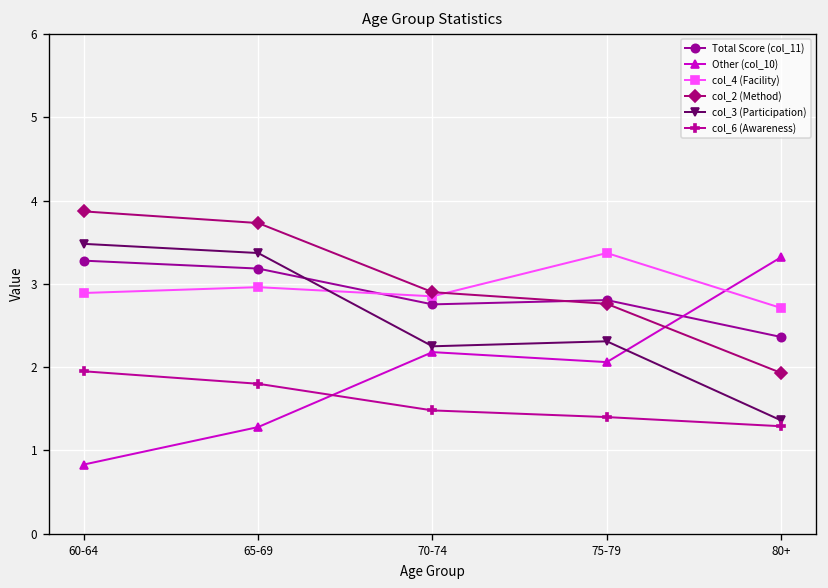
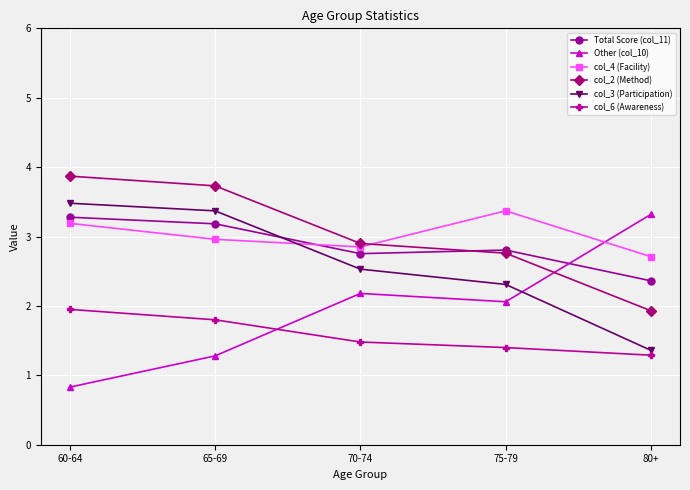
  {
    "col_4 (Facility)": {
-     "60-64": 2.9,
+     "60-64": 3.2,
      "65-69": 3.0,
      "70-74": 2.9,
      "75-79": 3.4,
      "80+": 2.7
    },
    "col_3 (Participation)": {
      "60-64": 3.5,
      "65-69": 3.4,
-     "70-74": 2.3,
+     "70-74": 2.5,
      "75-79": 2.3,
      "80+": 1.4
    }
  }
